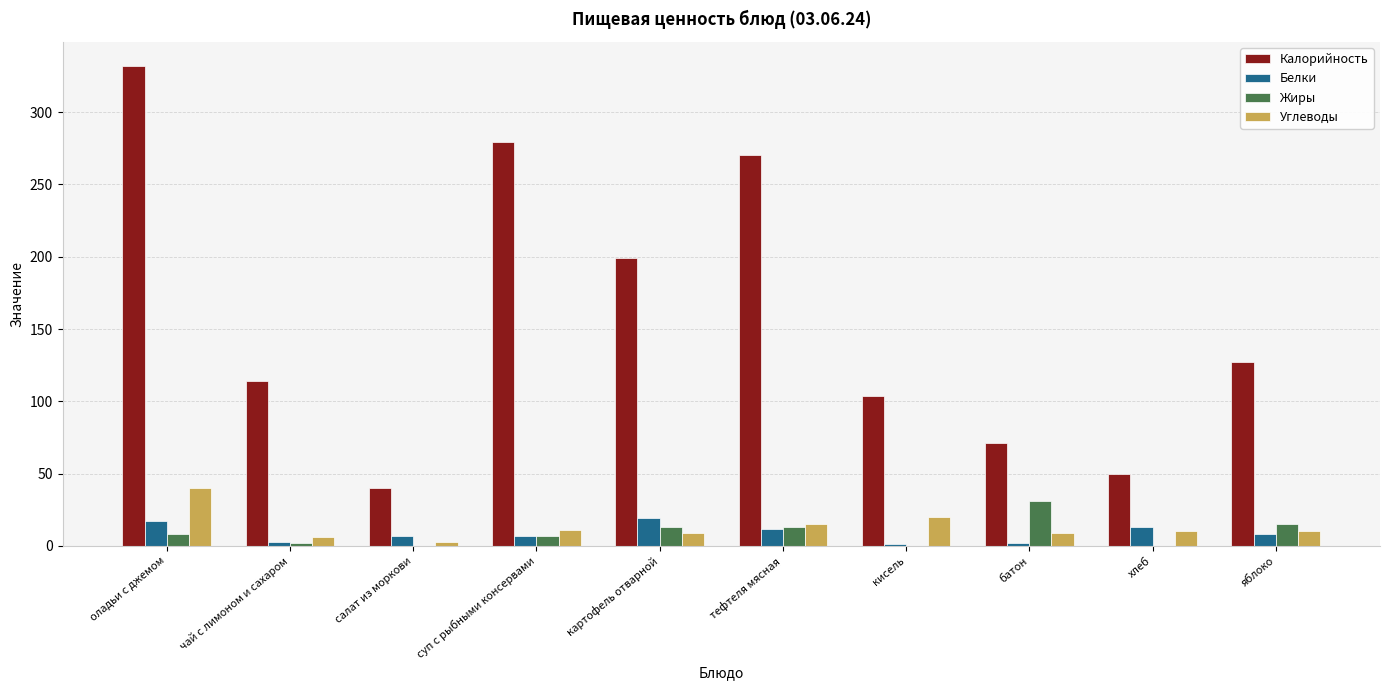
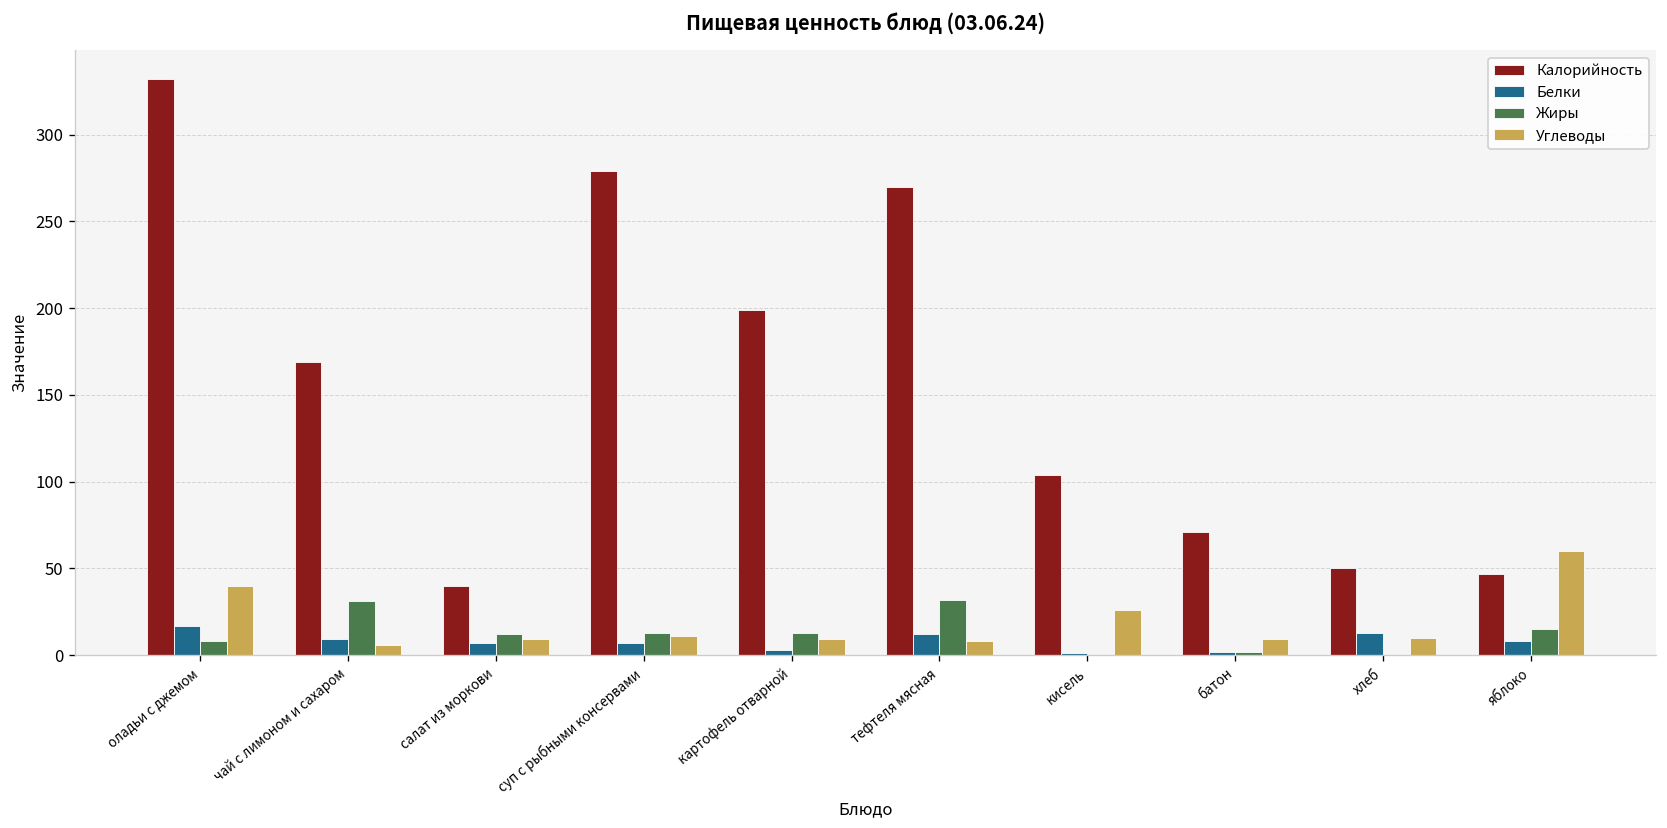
  {
    "Калорийность": {
      "оладьи с джемом": 332,
-     "чай с лимоном и сахаром": 114,
+     "чай с лимоном и сахаром": 169,
      "салат из моркови": 40,
      "суп с рыбными консервами": 279,
      "картофель отварной": 199,
      "тефтеля мясная": 270,
      "кисель": 104,
      "батон": 71,
      "хлеб": 50,
-     "яблоко": 127
+     "яблоко": 47
    },
    "Белки": {
      "оладьи с джемом": 17,
-     "чай с лимоном и сахаром": 3,
+     "чай с лимоном и сахаром": 9,
      "салат из моркови": 7,
      "суп с рыбными консервами": 7,
-     "картофель отварной": 19,
+     "картофель отварной": 3,
      "тефтеля мясная": 12,
      "батон": 2,
      "хлеб": 13,
      "яблоко": 8
    },
    "Жиры": {
      "оладьи с джемом": 8,
-     "чай с лимоном и сахаром": 2,
-     "салат из моркови": 0,
-     "суп с рыбными консервами": 7,
+     "чай с лимоном и сахаром": 31,
+     "салат из моркови": 12,
+     "суп с рыбными консервами": 13,
      "картофель отварной": 13,
-     "тефтеля мясная": 13,
+     "тефтеля мясная": 32,
      "кисель": 0,
-     "батон": 31,
+     "батон": 2,
      "хлеб": 0,
      "яблоко": 15
    },
    "Углеводы": {
      "оладьи с джемом": 40,
      "чай с лимоном и сахаром": 6,
-     "салат из моркови": 3,
+     "салат из моркови": 9,
      "суп с рыбными консервами": 11,
      "картофель отварной": 9,
-     "тефтеля мясная": 15,
-     "кисель": 20,
+     "тефтеля мясная": 8,
+     "кисель": 26,
      "батон": 9,
      "хлеб": 10,
-     "яблоко": 10
+     "яблоко": 60
    }
  }
